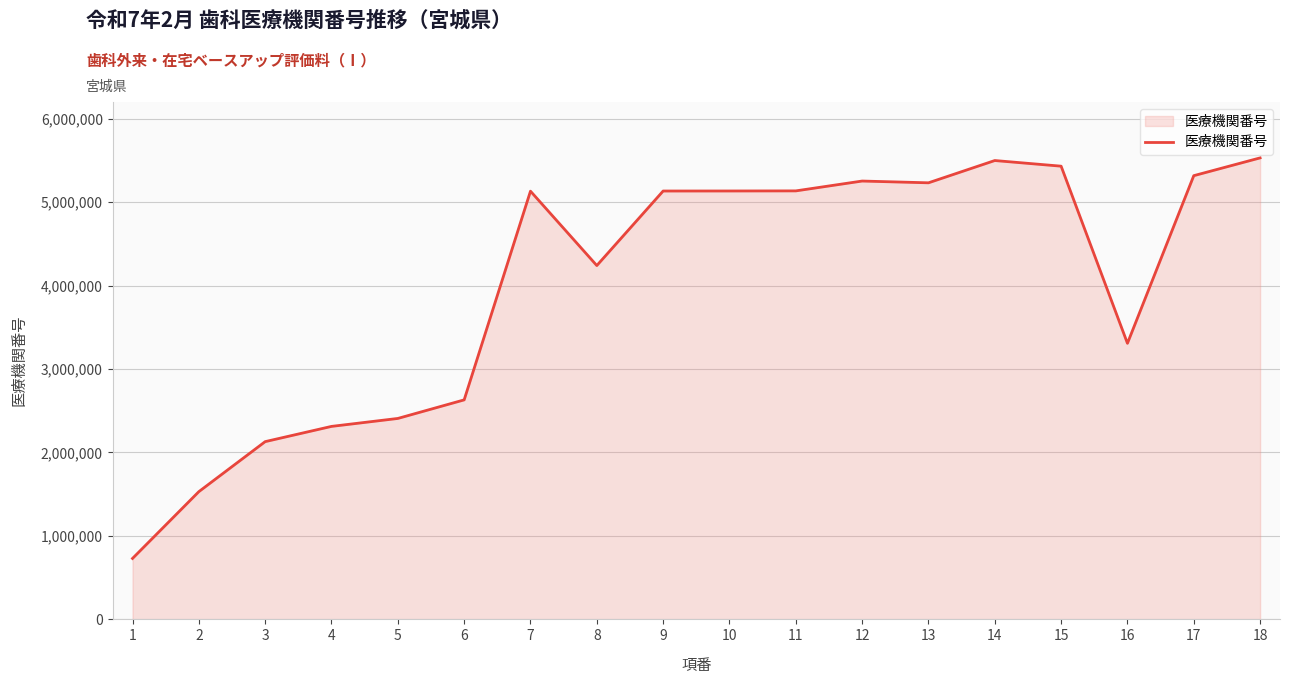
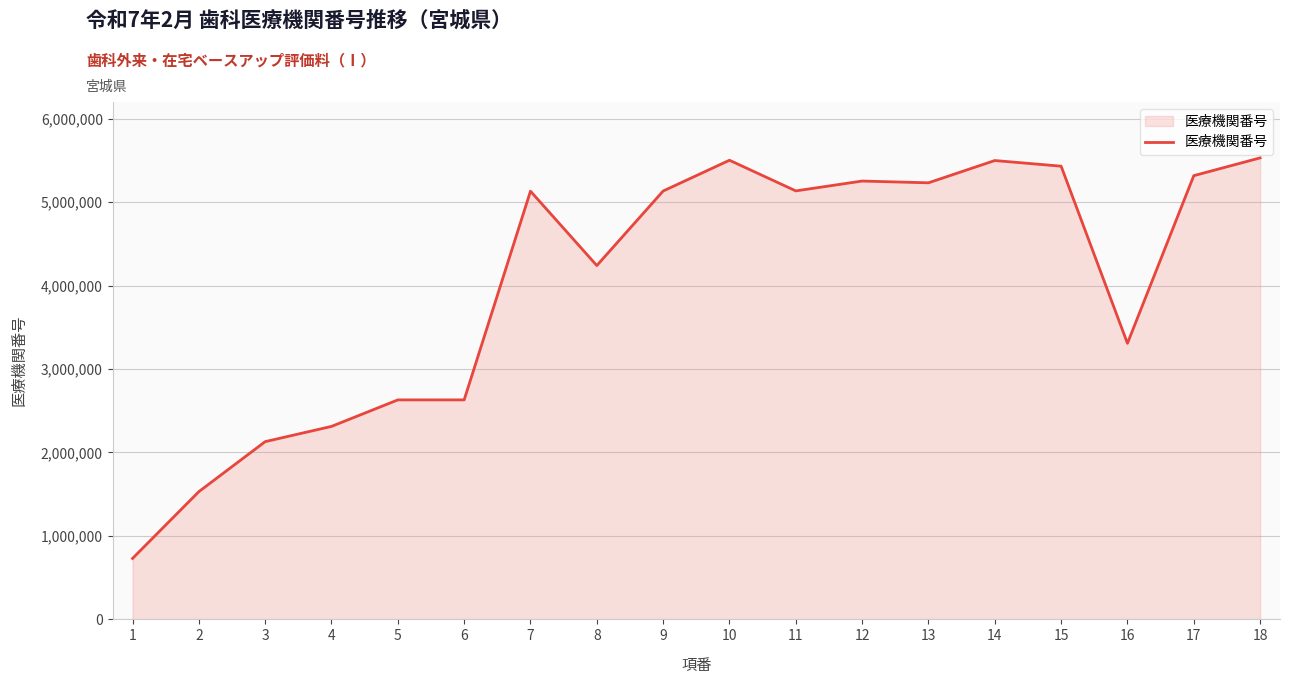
  {
    "1": "700,000",
    "2": "1,500,000",
    "3": "2,100,000",
    "4": "2,300,000",
-   "5": "2,400,000",
+   "5": "2,600,000",
    "6": "2,600,000",
    "7": "5,100,000",
    "8": "4,200,000",
    "9": "5,100,000",
-   "10": "5,100,000",
+   "10": "5,500,000",
    "11": "5,100,000",
    "12": "5,300,000",
    "13": "5,200,000",
    "14": "5,500,000",
    "15": "5,400,000",
    "16": "3,300,000",
    "17": "5,300,000",
    "18": "5,500,000"
  }
